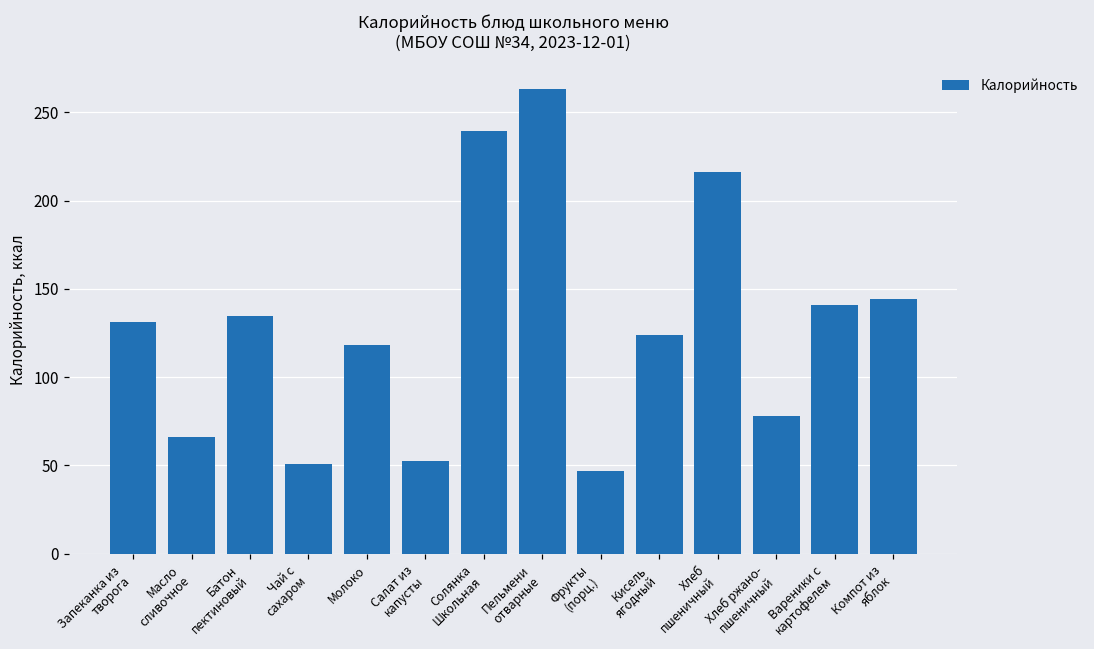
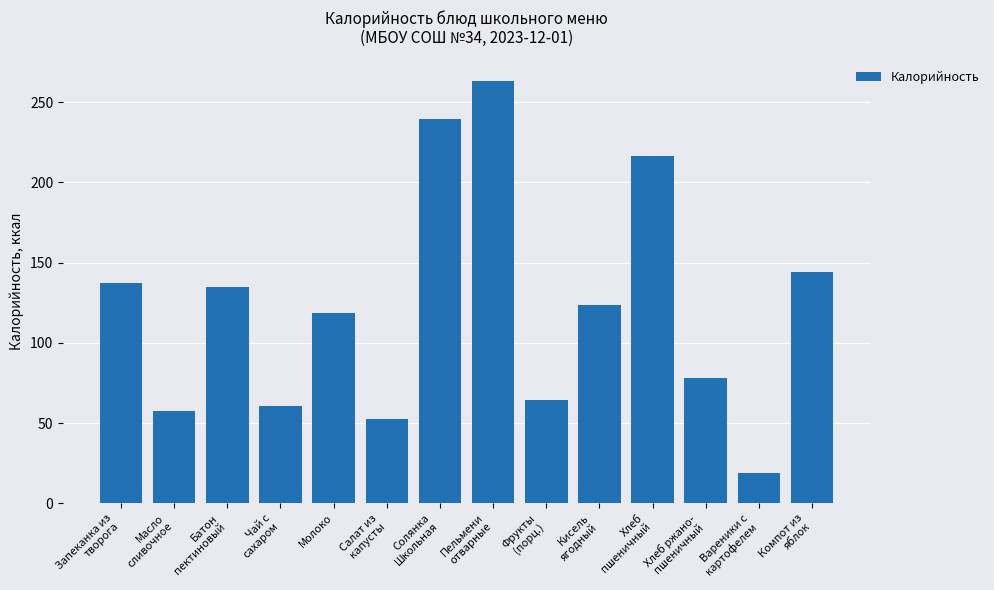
  {
-   "Запеканка из творога": 131,
-   "Масло сливочное": 66,
+   "Запеканка из творога": 137,
+   "Масло сливочное": 57,
    "Батон пектиновый": 135,
-   "Чай с сахаром": 51,
+   "Чай с сахаром": 60,
    "Молоко": 118,
    "Салат из капусты": 52,
    "Солянка Школьная": 239,
    "Пельмени отварные": 263,
-   "Фрукты (порц.)": 47,
+   "Фрукты (порц.)": 65,
    "Кисель ягодный": 124,
    "Хлеб пшеничный": 217,
    "Хлеб ржано- пшеничный": 78,
-   "Вареники с картофелем": 141,
+   "Вареники с картофелем": 19,
    "Компот из яблок": 144
  }
